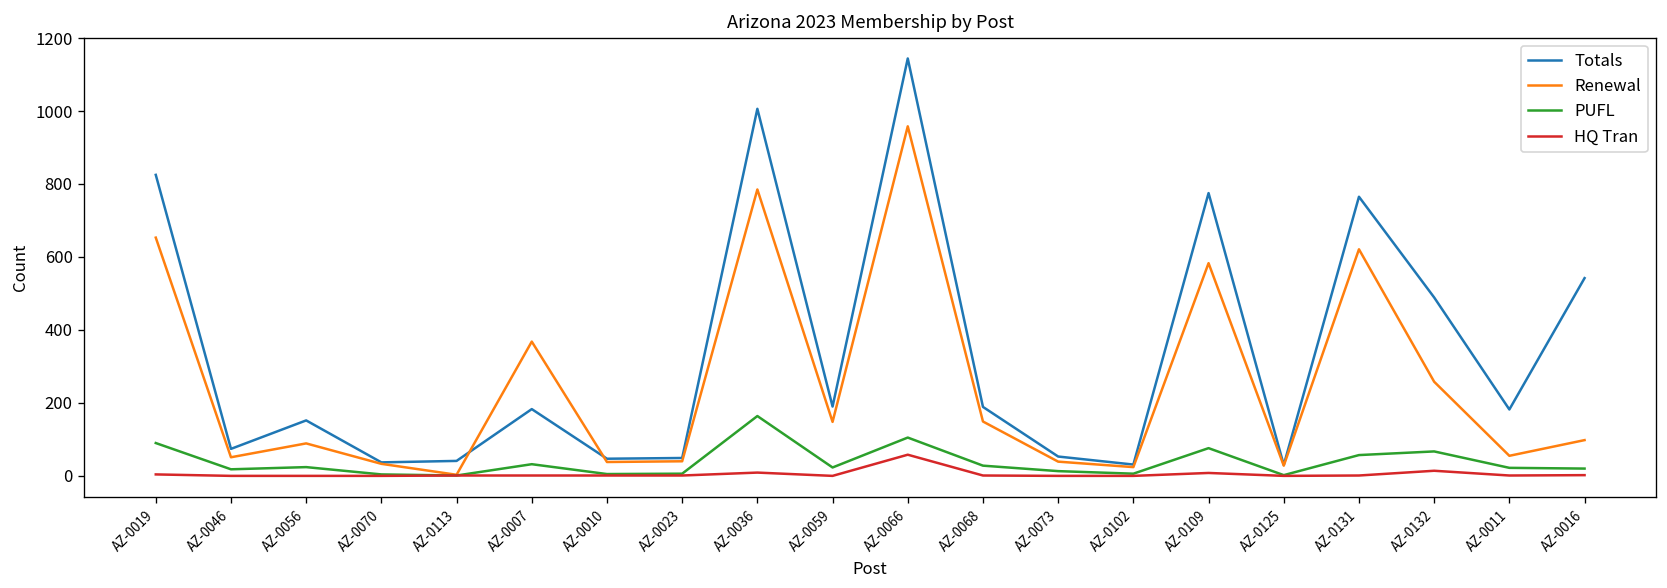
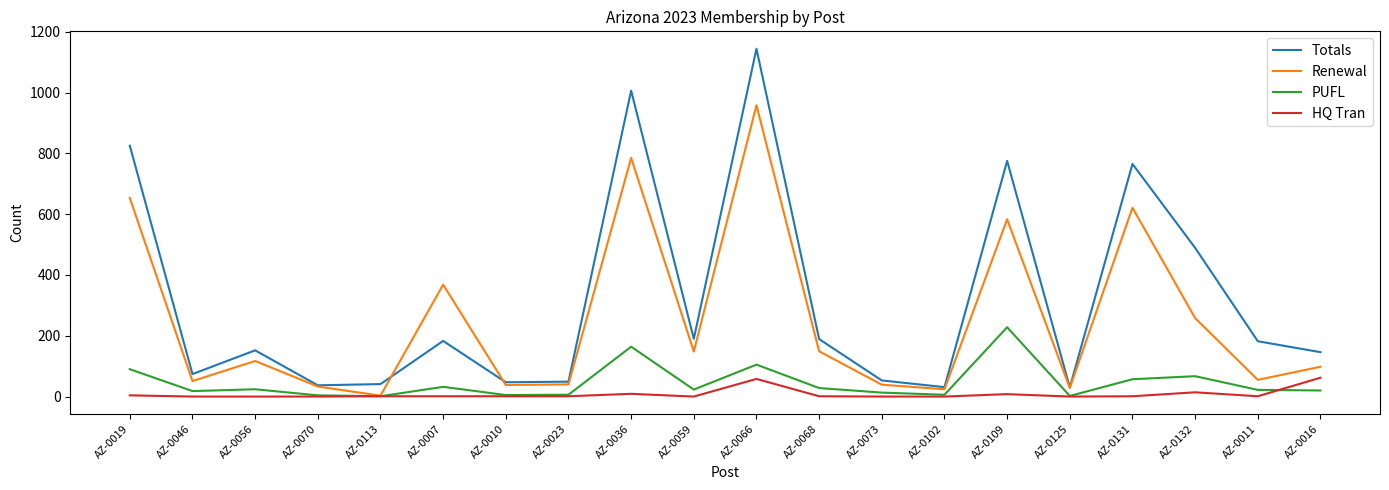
  {
    "Totals": {
      "AZ-0019": 830,
      "AZ-0046": 70,
      "AZ-0056": 150,
      "AZ-0113": 40,
      "AZ-0007": 180,
      "AZ-0010": 50,
      "AZ-0023": 50,
      "AZ-0036": 1010,
      "AZ-0059": 190,
      "AZ-0066": 1140,
      "AZ-0068": 190,
      "AZ-0073": 50,
      "AZ-0109": 780,
      "AZ-0131": 770,
      "AZ-0132": 490,
      "AZ-0011": 180,
-     "AZ-0016": 540
+     "AZ-0016": 150
    },
    "Renewal": {
      "AZ-0019": 650,
      "AZ-0046": 50,
-     "AZ-0056": 90,
+     "AZ-0056": 120,
      "AZ-0007": 370,
      "AZ-0010": 40,
      "AZ-0023": 40,
      "AZ-0036": 790,
      "AZ-0059": 150,
      "AZ-0066": 960,
      "AZ-0068": 150,
      "AZ-0073": 40,
      "AZ-0109": 580,
      "AZ-0131": 620,
      "AZ-0132": 260,
      "AZ-0011": 60,
      "AZ-0016": 100
    },
    "PUFL": {
      "AZ-0019": 90,
      "AZ-0046": 20,
      "AZ-0056": 20,
      "AZ-0007": 30,
      "AZ-0036": 160,
      "AZ-0059": 20,
      "AZ-0066": 110,
      "AZ-0068": 30,
      "AZ-0073": 10,
-     "AZ-0109": 80,
+     "AZ-0109": 230,
      "AZ-0131": 60,
      "AZ-0132": 70,
      "AZ-0011": 20,
      "AZ-0016": 20
    },
    "HQ Tran": {
      "AZ-0019": 0,
      "AZ-0046": 0,
      "AZ-0056": 0,
      "AZ-0007": 0,
      "AZ-0036": 10,
      "AZ-0059": 0,
      "AZ-0066": 60,
      "AZ-0068": 0,
      "AZ-0073": 0,
      "AZ-0109": 10,
      "AZ-0131": 0,
      "AZ-0132": 10,
      "AZ-0011": 0,
-     "AZ-0016": 0
+     "AZ-0016": 60
    }
  }
